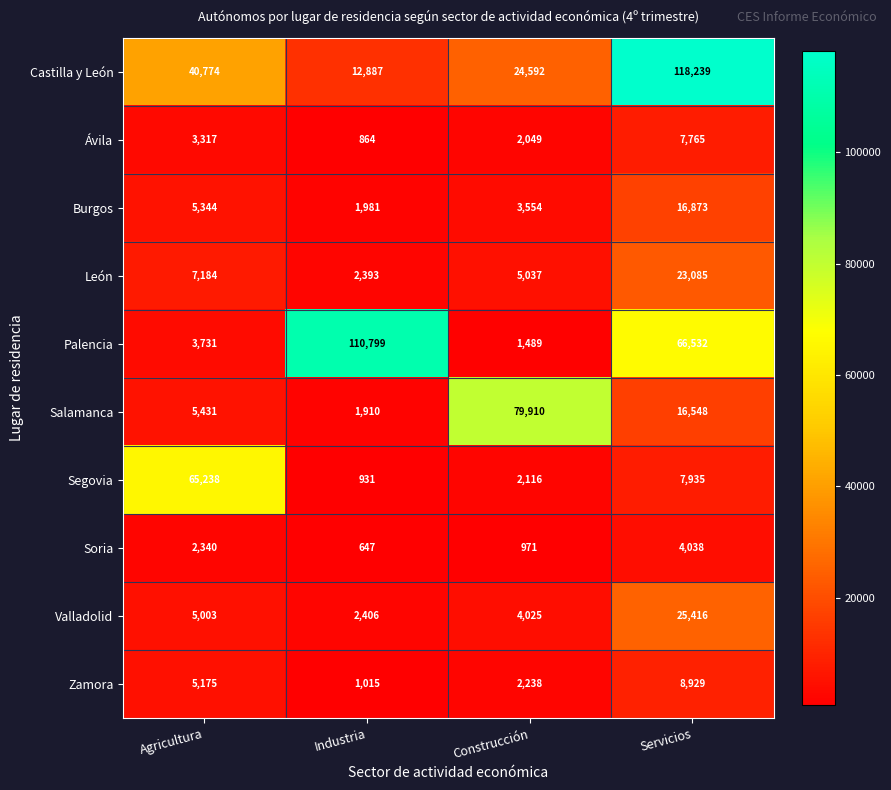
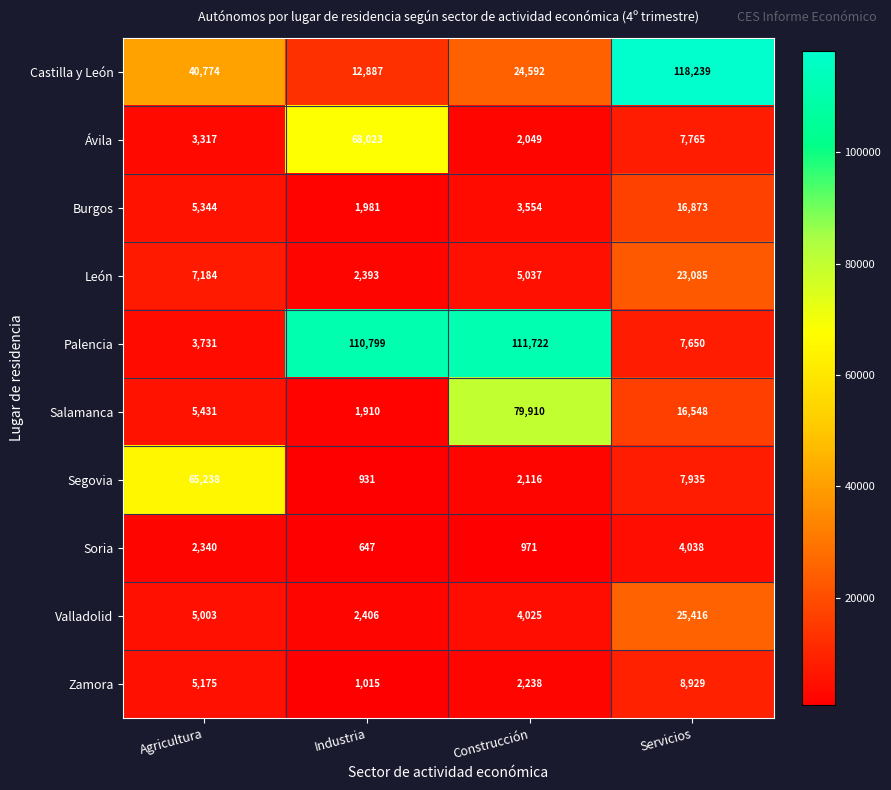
  {
    "Castilla y León": {
      "Agricultura": "40,774",
      "Industria": "12,887",
      "Construcción": "24,592",
      "Servicios": "118,239"
    },
    "Ávila": {
      "Agricultura": "3,317",
-     "Industria": "864",
+     "Industria": "68,023",
      "Construcción": "2,049",
      "Servicios": "7,765"
    },
    "Burgos": {
      "Agricultura": "5,344",
      "Industria": "1,981",
      "Construcción": "3,554",
      "Servicios": "16,873"
    },
    "León": {
      "Agricultura": "7,184",
      "Industria": "2,393",
      "Construcción": "5,037",
      "Servicios": "23,085"
    },
    "Palencia": {
      "Agricultura": "3,731",
      "Industria": "110,799",
-     "Construcción": "1,489",
-     "Servicios": "66,532"
+     "Construcción": "111,722",
+     "Servicios": "7,650"
    },
    "Salamanca": {
      "Agricultura": "5,431",
      "Industria": "1,910",
      "Construcción": "79,910",
      "Servicios": "16,548"
    },
    "Segovia": {
      "Agricultura": "65,238",
      "Industria": "931",
      "Construcción": "2,116",
      "Servicios": "7,935"
    },
    "Soria": {
      "Agricultura": "2,340",
      "Industria": "647",
      "Construcción": "971",
      "Servicios": "4,038"
    },
    "Valladolid": {
      "Agricultura": "5,003",
      "Industria": "2,406",
      "Construcción": "4,025",
      "Servicios": "25,416"
    },
    "Zamora": {
      "Agricultura": "5,175",
      "Industria": "1,015",
      "Construcción": "2,238",
      "Servicios": "8,929"
    }
  }
